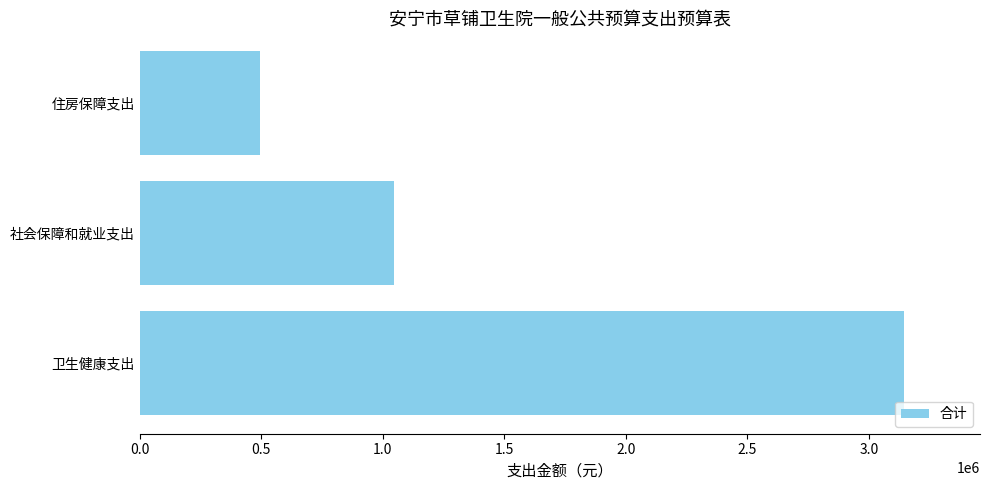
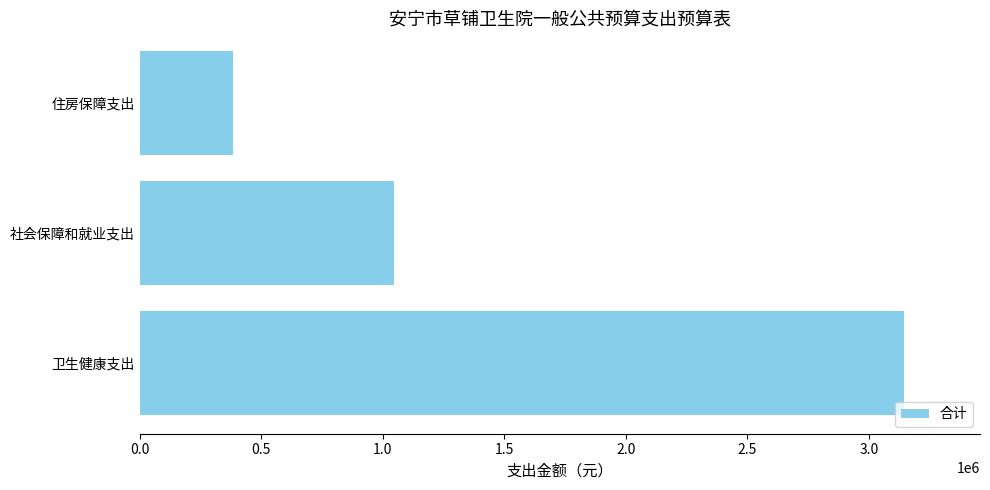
  {
-   "住房保障支出": 500000,
+   "住房保障支出": 380000,
    "社会保障和就业支出": 1050000,
    "卫生健康支出": 3140000
  }
